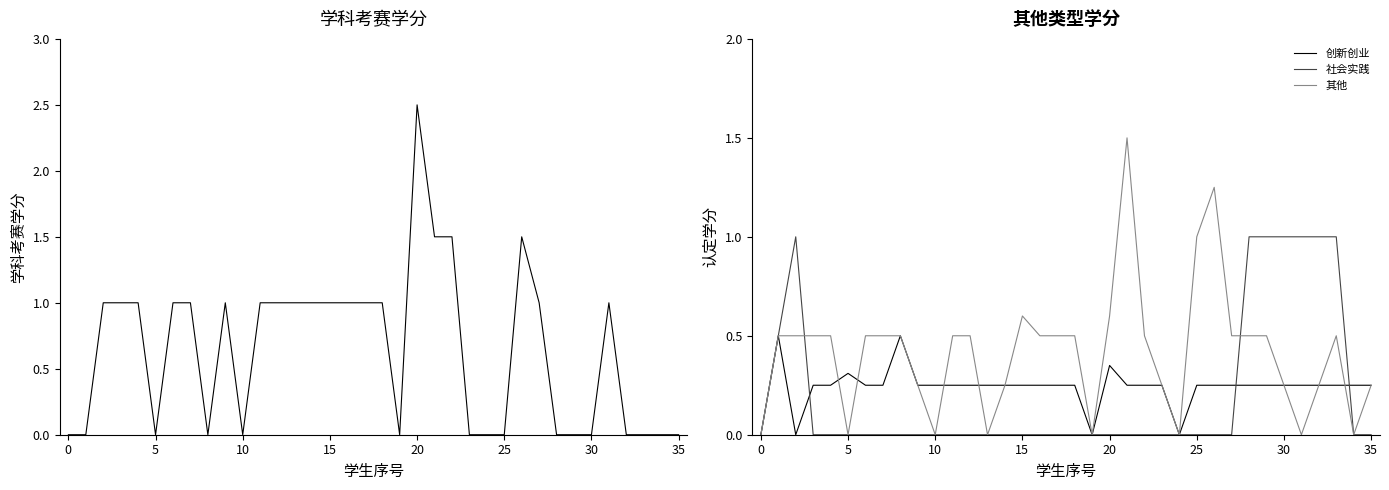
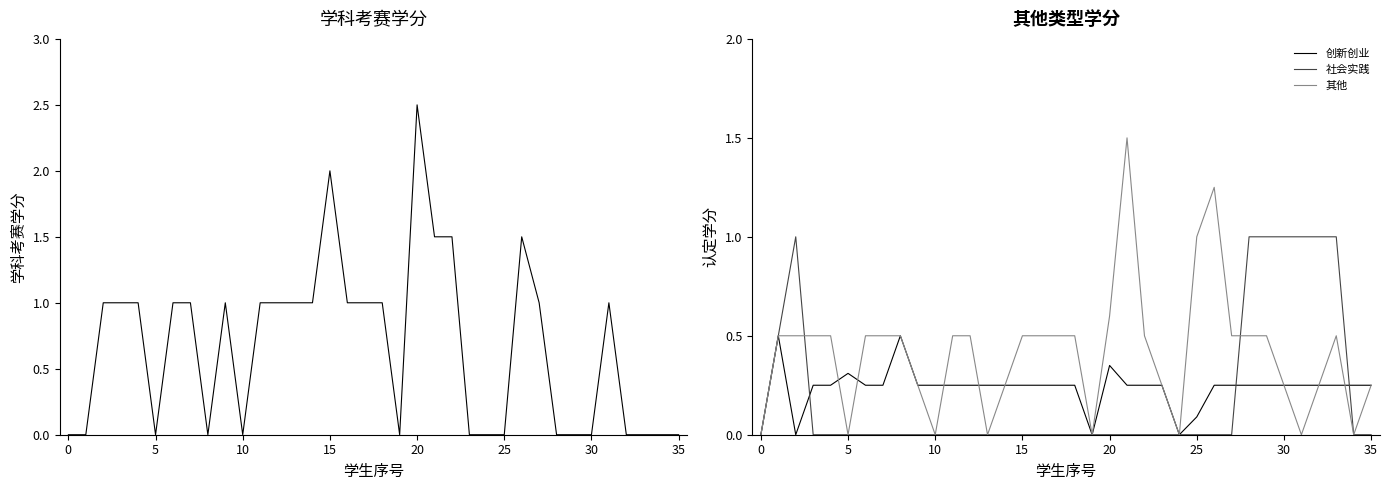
  {
    "学科考赛学分": {
      "0": 0,
      "5": 0,
      "10": 0,
-     "15": 1,
+     "15": 2,
      "20": 2.50,
      "25": 0,
      "30": 0,
      "35": 0
    },
    "其他类型学分": {
      "创新创业": {
        "5": 0.31,
        "10": 0.25,
        "15": 0.25,
        "20": 0.35,
-       "25": 0.25
+       "25": 0.09
      },
      "社会实践": {
        "15": 0.00,
        "20": 0.00,
        "25": 0.00,
        "30": 1.00,
        "35": 0.00
      },
      "其他": {
-       "15": 0.6,
+       "15": 0.5,
        "20": 0.6,
        "25": 1.0
      }
    }
  }
